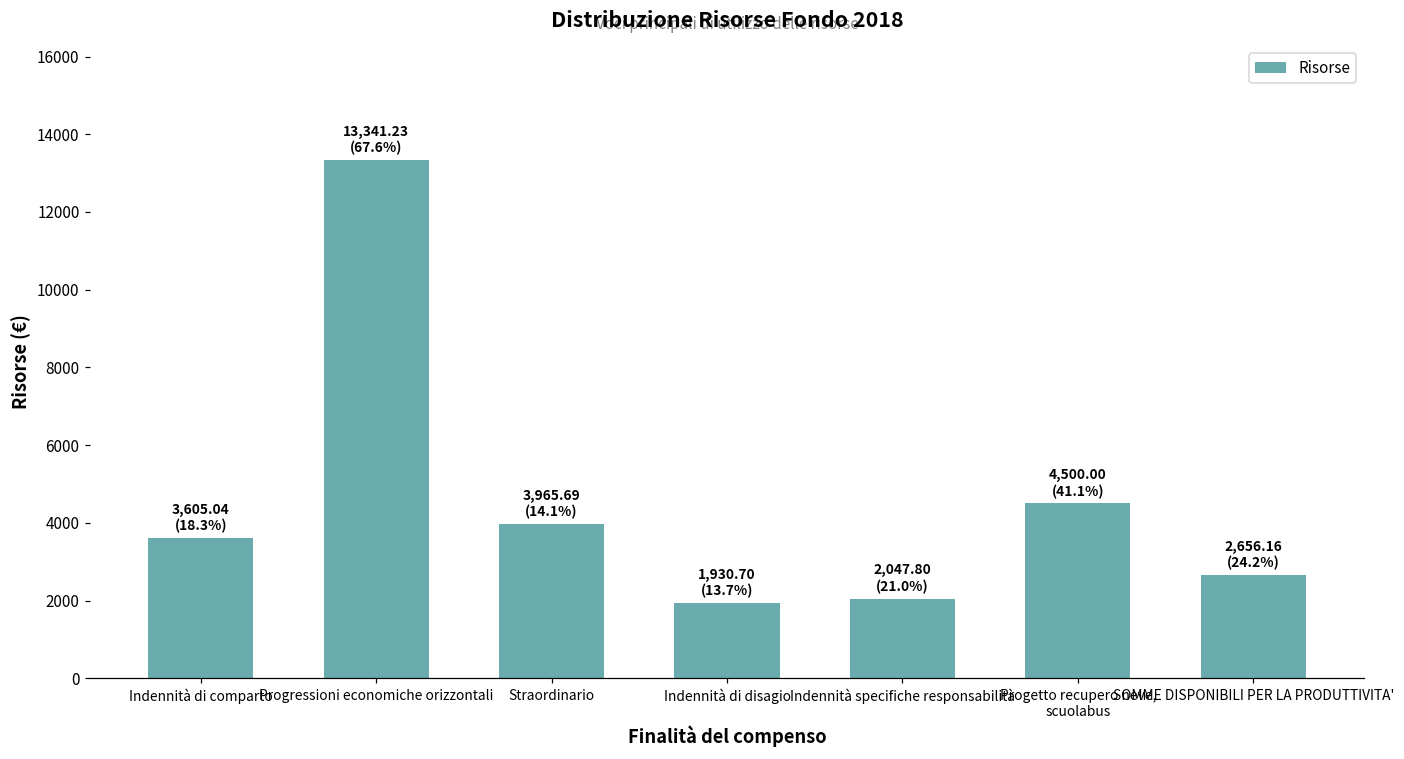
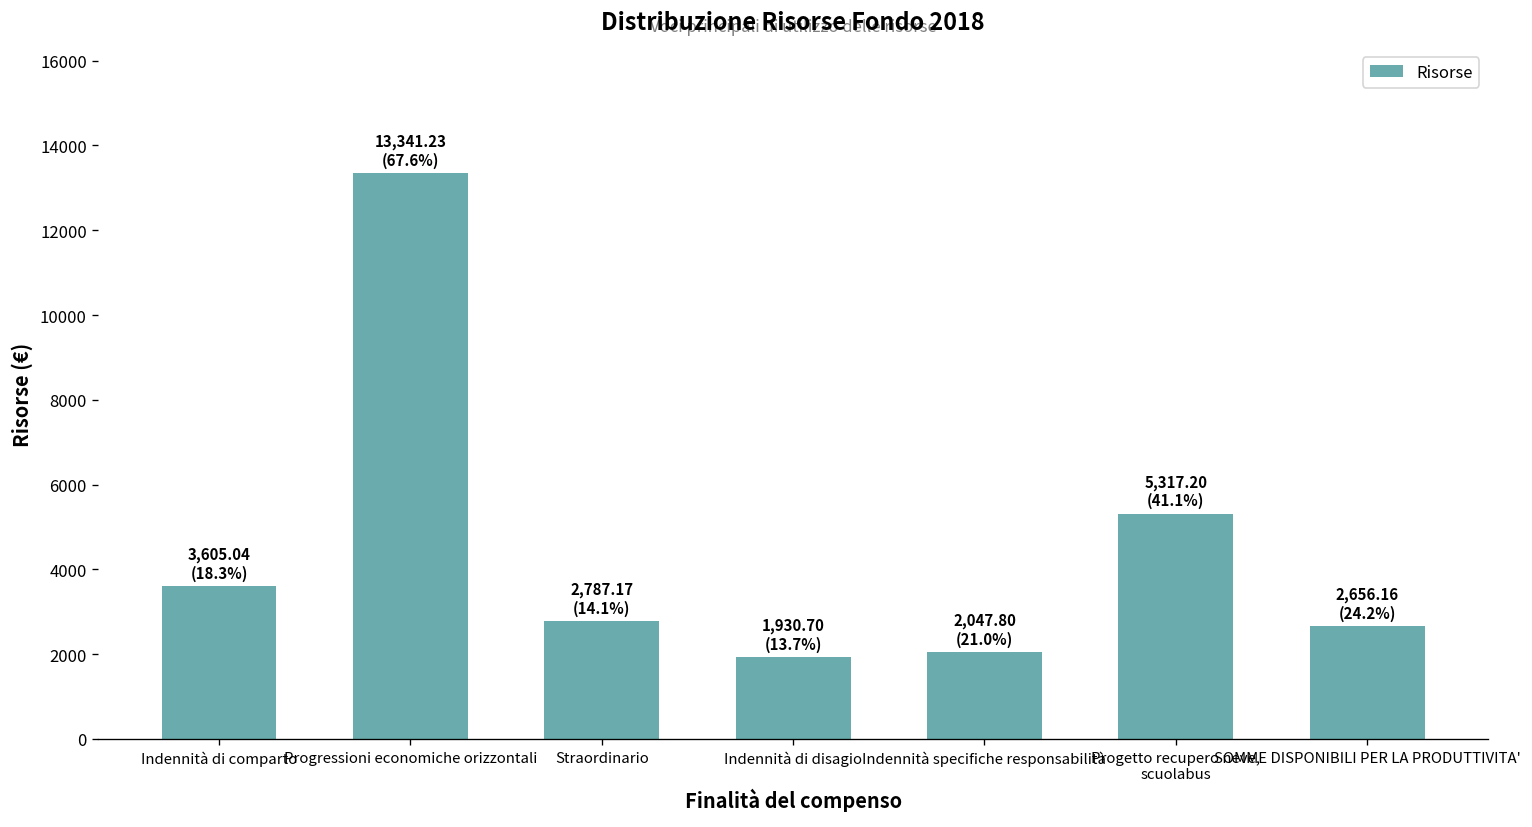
  {
    "Indennità di comparto": "3,605.04",
    "Progressioni economiche orizzontali": "13,341.23",
-   "Straordinario": "3,965.69",
+   "Straordinario": "2,787.17",
    "Indennità di disagio": "1,930.70",
    "Indennità specifiche responsabilità": "2,047.80",
-   "Progetto recupero neve, scuolabus": "4,500.00"
+   "Progetto recupero neve, scuolabus": "5,317.20"
  }
